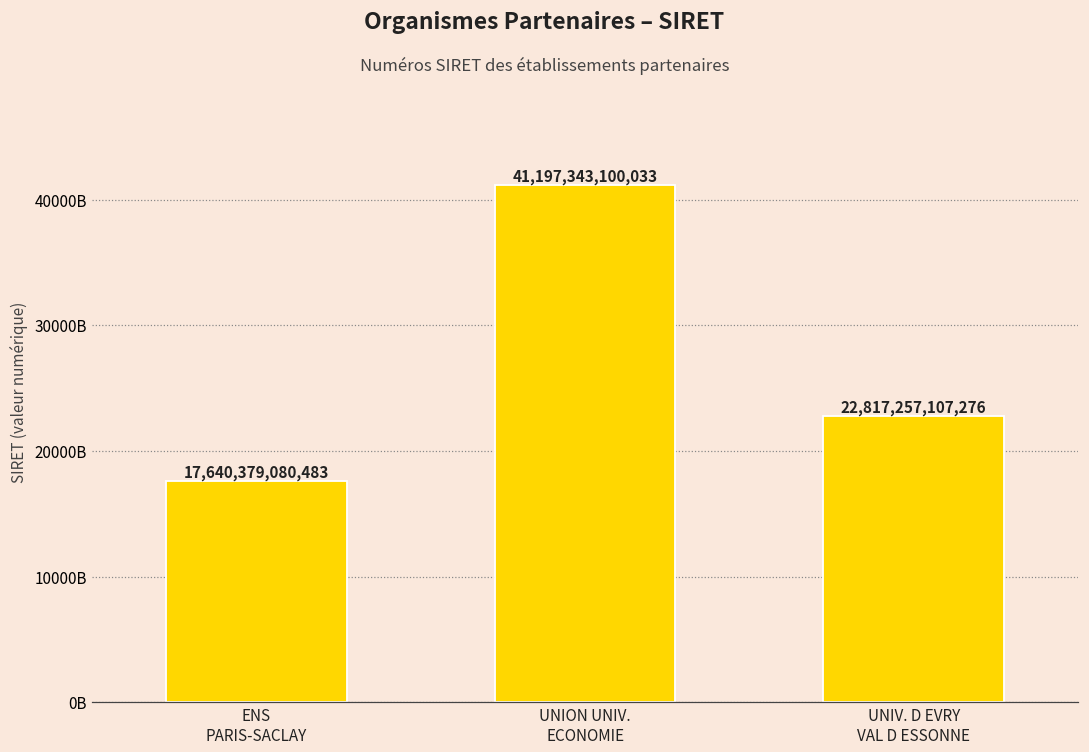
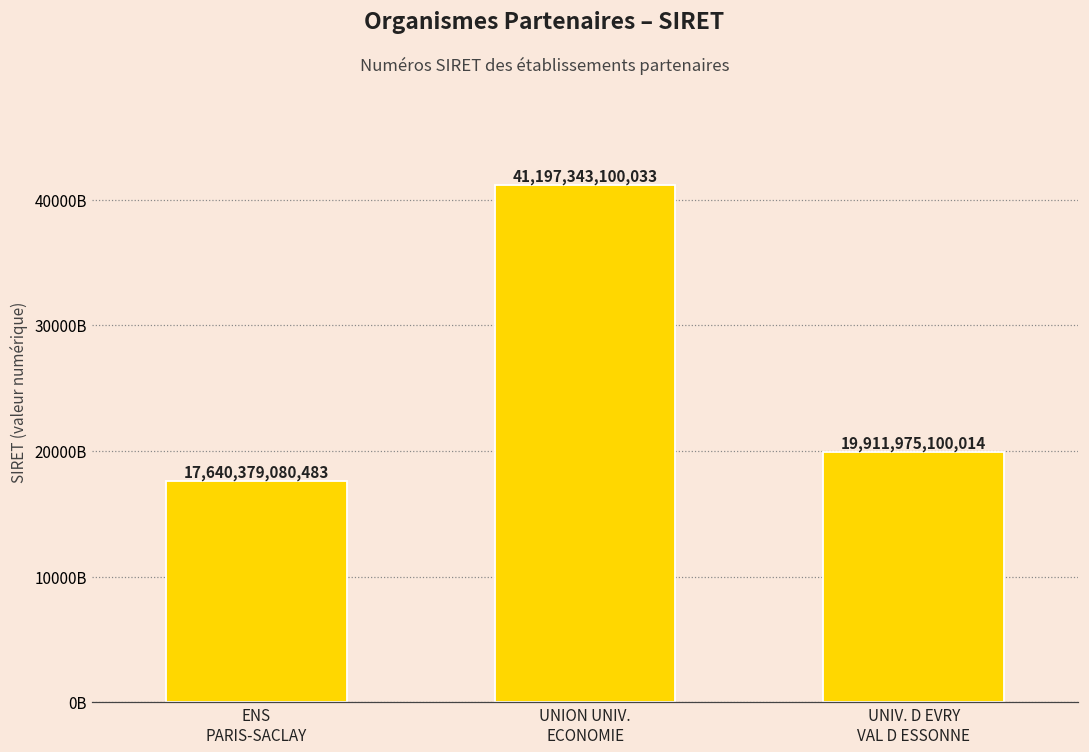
  {
    "ENS PARIS-SACLAY": "17,640,379,080,483",
    "UNION UNIV. ECONOMIE": "41,197,343,100,033",
-   "UNIV. D EVRY VAL D ESSONNE": "22,817,257,107,276"
+   "UNIV. D EVRY VAL D ESSONNE": "19,911,975,100,014"
  }
